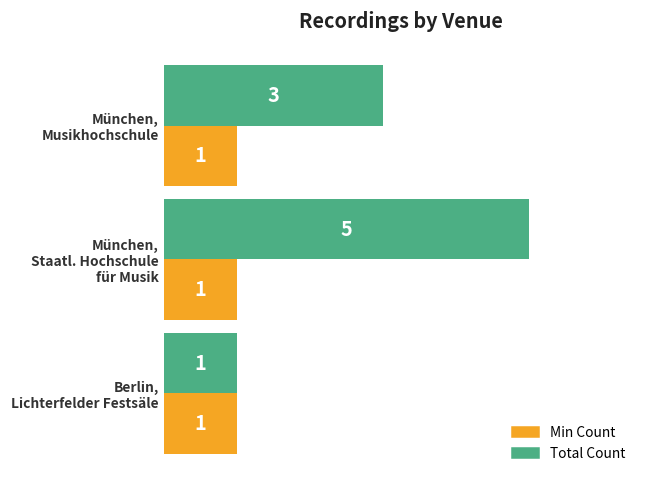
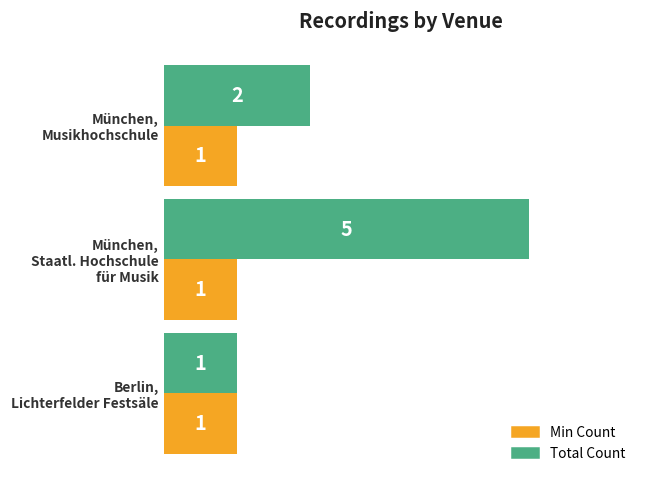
  {
    "Min Count": {
      "München, Musikhochschule": 1,
      "München, Staatl. Hochschule für Musik": 1,
      "Berlin, Lichterfelder Festsäle": 1
    },
    "Total Count": {
-     "München, Musikhochschule": 3,
+     "München, Musikhochschule": 2,
      "München, Staatl. Hochschule für Musik": 5,
      "Berlin, Lichterfelder Festsäle": 1
    }
  }
